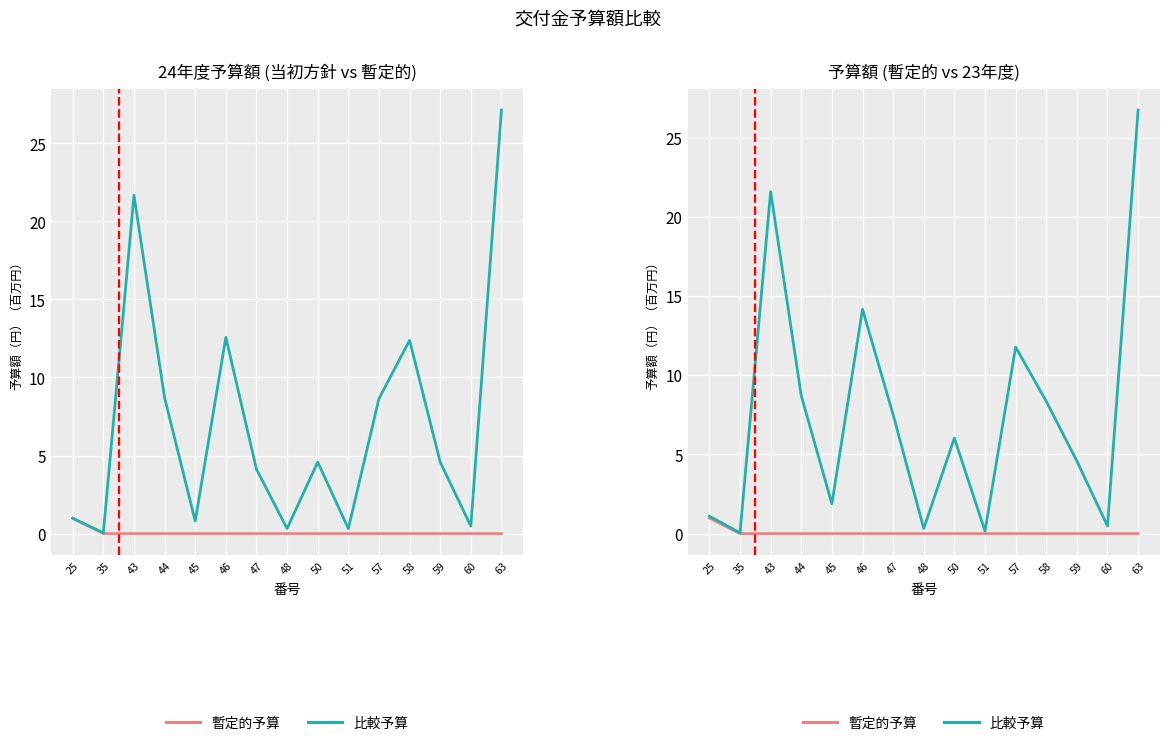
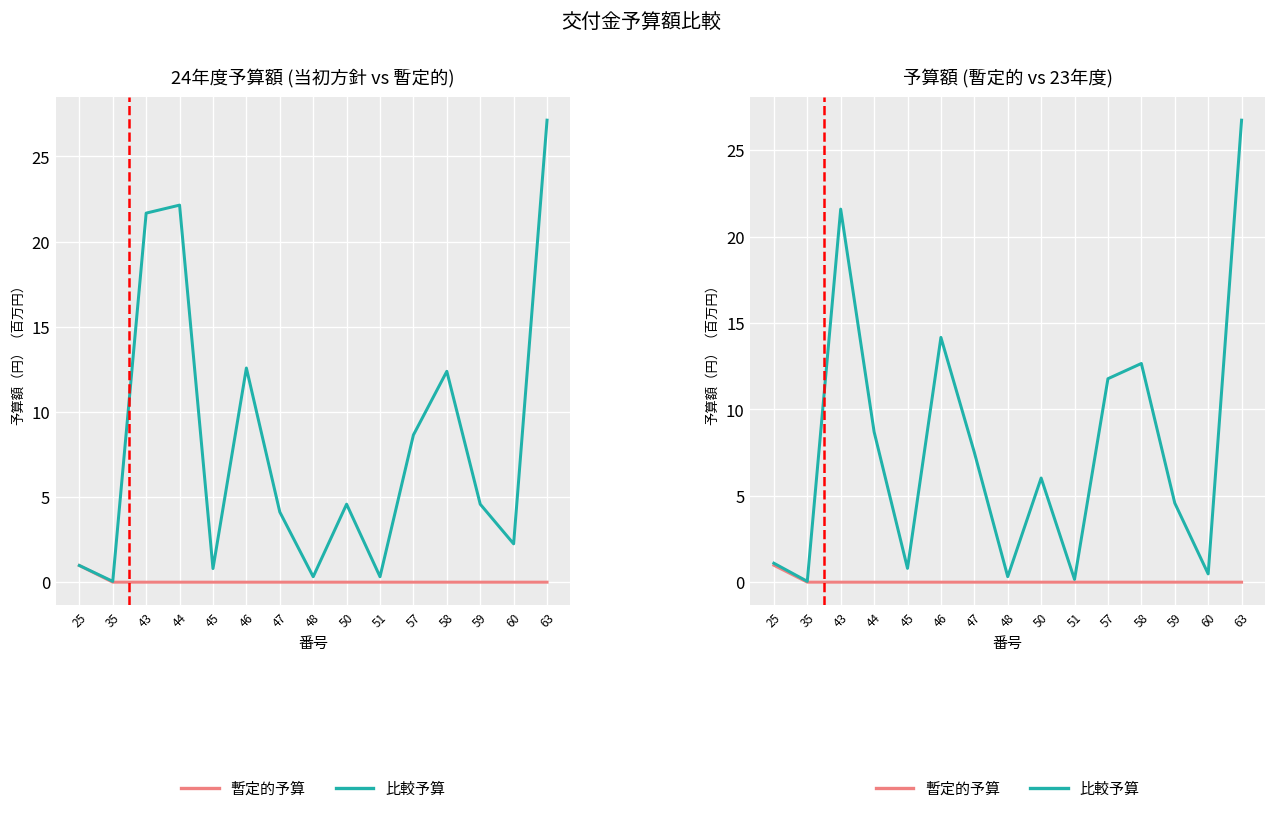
  {
    "24年度予算額 (当初方針 vs 暫定的)": {
      "暫定的予算": {
        "43": 0.0,
        "44": 0.0,
        "45": 0.0,
        "46": 0.0,
        "47": 0.0,
        "48": 0.0,
        "50": 0.0,
        "51": 0.0,
        "57": 0.0,
        "58": 0.0,
        "59": 0.0,
        "60": 0.0,
        "63": 0.0
      },
      "比較予算": {
        "43": 21.7,
-       "44": 8.7,
+       "44": 22.1,
        "45": 0.8,
        "46": 12.6,
        "47": 4.1,
        "48": 0.3,
        "50": 4.6,
        "51": 0.3,
        "57": 8.6,
        "58": 12.4,
        "59": 4.6,
-       "60": 0.5,
+       "60": 2.3,
        "63": 27.1
      }
    },
    "予算額 (暫定的 vs 23年度)": {
      "暫定的予算": {
        "43": 0.0,
        "44": 0.0,
        "45": 0.0,
        "46": 0.0,
        "47": 0.0,
        "48": 0.0,
        "50": 0.0,
        "57": 0.0,
        "58": 0.0,
        "59": 0.0,
        "60": 0.0,
        "63": 0.0
      },
      "比較予算": {
        "43": 21.6,
        "44": 8.7,
-       "45": 1.9,
+       "45": 0.8,
        "46": 14.2,
        "47": 7.5,
        "48": 0.3,
        "50": 6.0,
        "57": 11.8,
-       "58": 8.4,
+       "58": 12.7,
        "59": 4.6,
        "60": 0.5,
        "63": 26.7
      }
    }
  }
